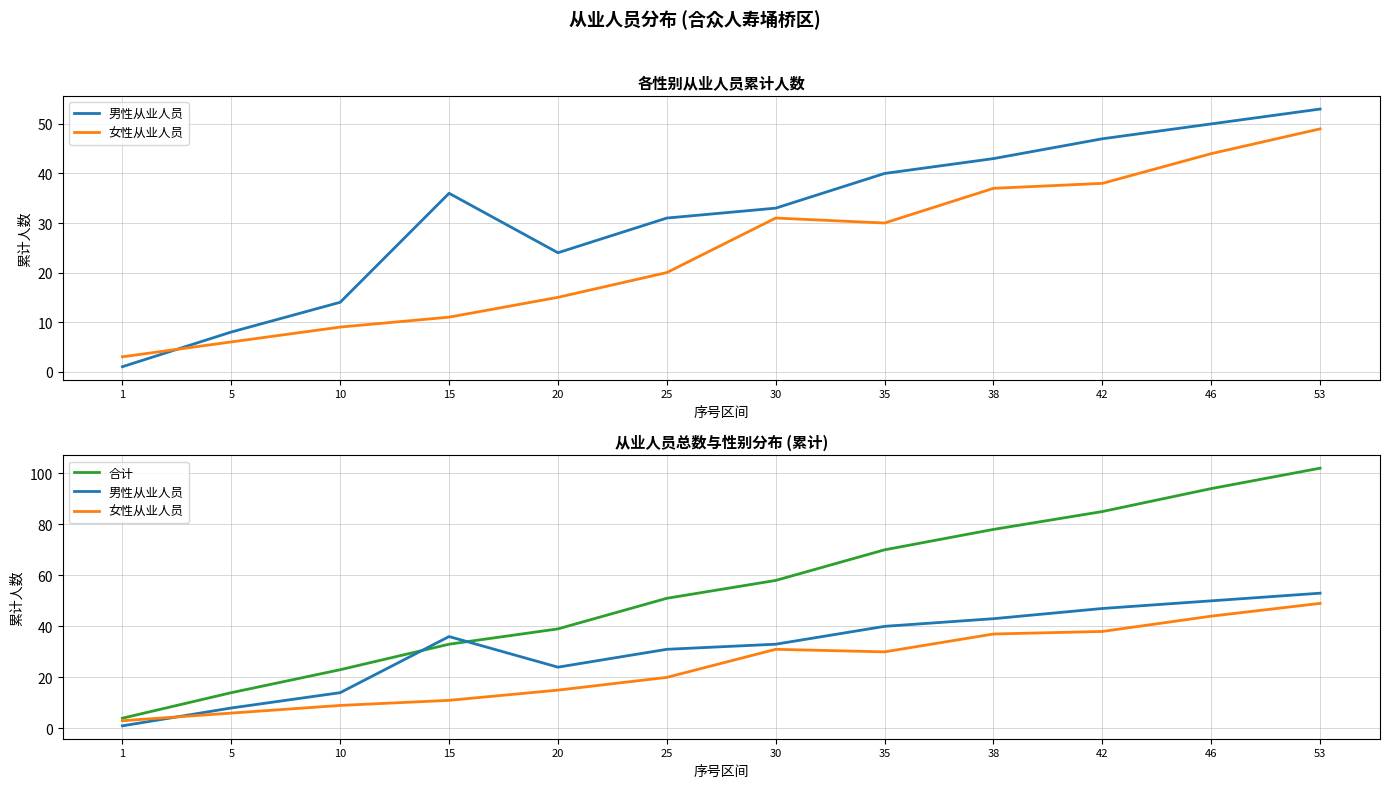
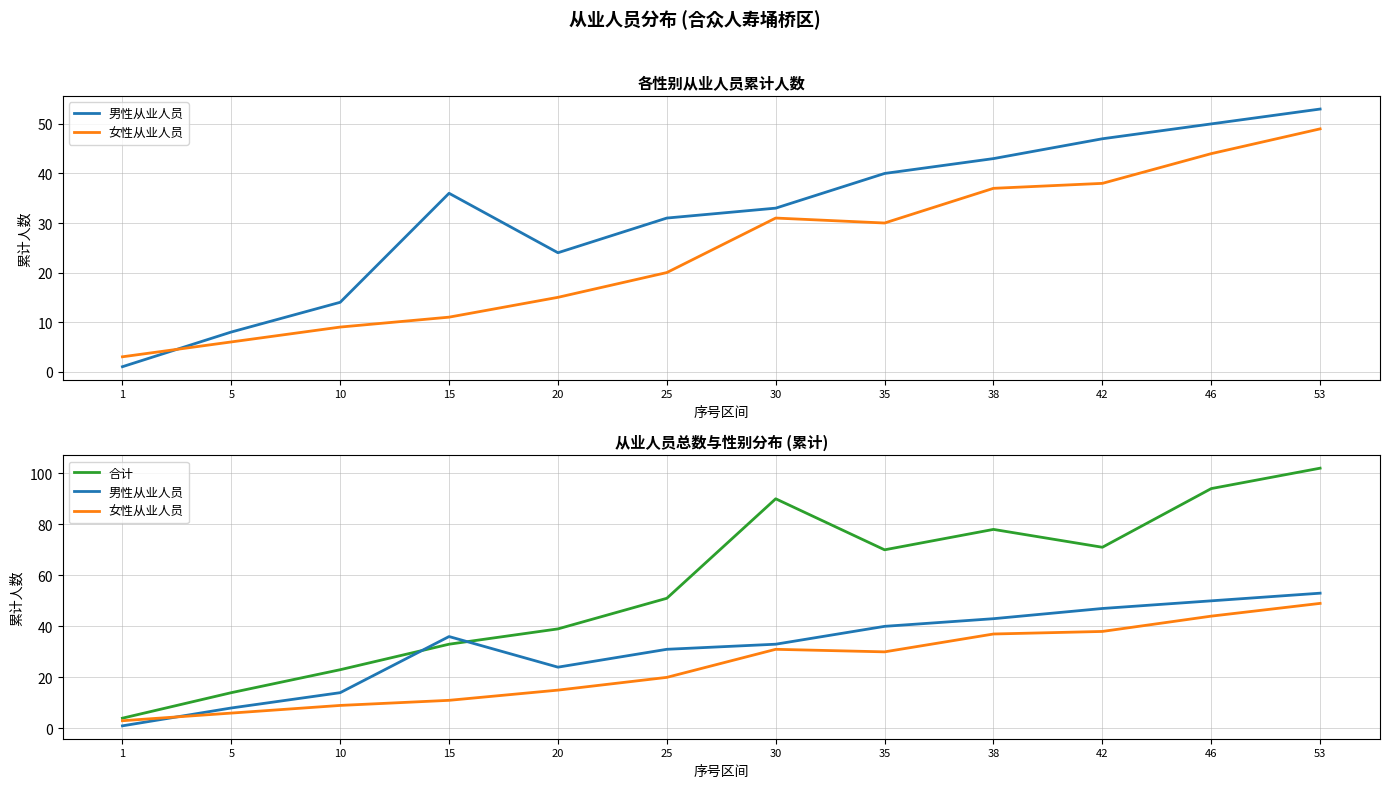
  {
    "各性别从业人员累计人数": {
      "男性从业人员": {
        "1": 1,
        "5": 8,
        "10": 14,
        "15": 36,
        "20": 24,
        "25": 31,
        "30": 33,
        "35": 40,
        "38": 43,
        "42": 47,
        "46": 50,
        "53": 53
      },
      "女性从业人员": {
        "1": 3,
        "5": 6,
        "10": 9,
        "15": 11,
        "20": 15,
        "25": 20,
        "30": 31,
        "35": 30,
        "38": 37,
        "42": 38,
        "46": 44,
        "53": 49
      }
    },
    "从业人员总数与性别分布 (累计)": {
      "合计": {
        "5": 14,
        "10": 23,
        "15": 33,
        "20": 39,
        "25": 51,
-       "30": 58,
+       "30": 90,
        "35": 70,
        "38": 78,
-       "42": 85,
+       "42": 71,
        "46": 94,
        "53": 102
      },
      "男性从业人员": {
        "1": 1,
        "5": 8,
        "10": 14,
        "15": 36,
        "20": 24,
        "25": 31,
        "30": 33,
        "35": 40,
        "38": 43,
        "42": 47,
        "46": 50,
        "53": 53
      },
      "女性从业人员": {
        "5": 6,
        "10": 9,
        "15": 11,
        "20": 15,
        "25": 20,
        "30": 31,
        "35": 30,
        "38": 37,
        "42": 38,
        "46": 44,
        "53": 49
      }
    }
  }
